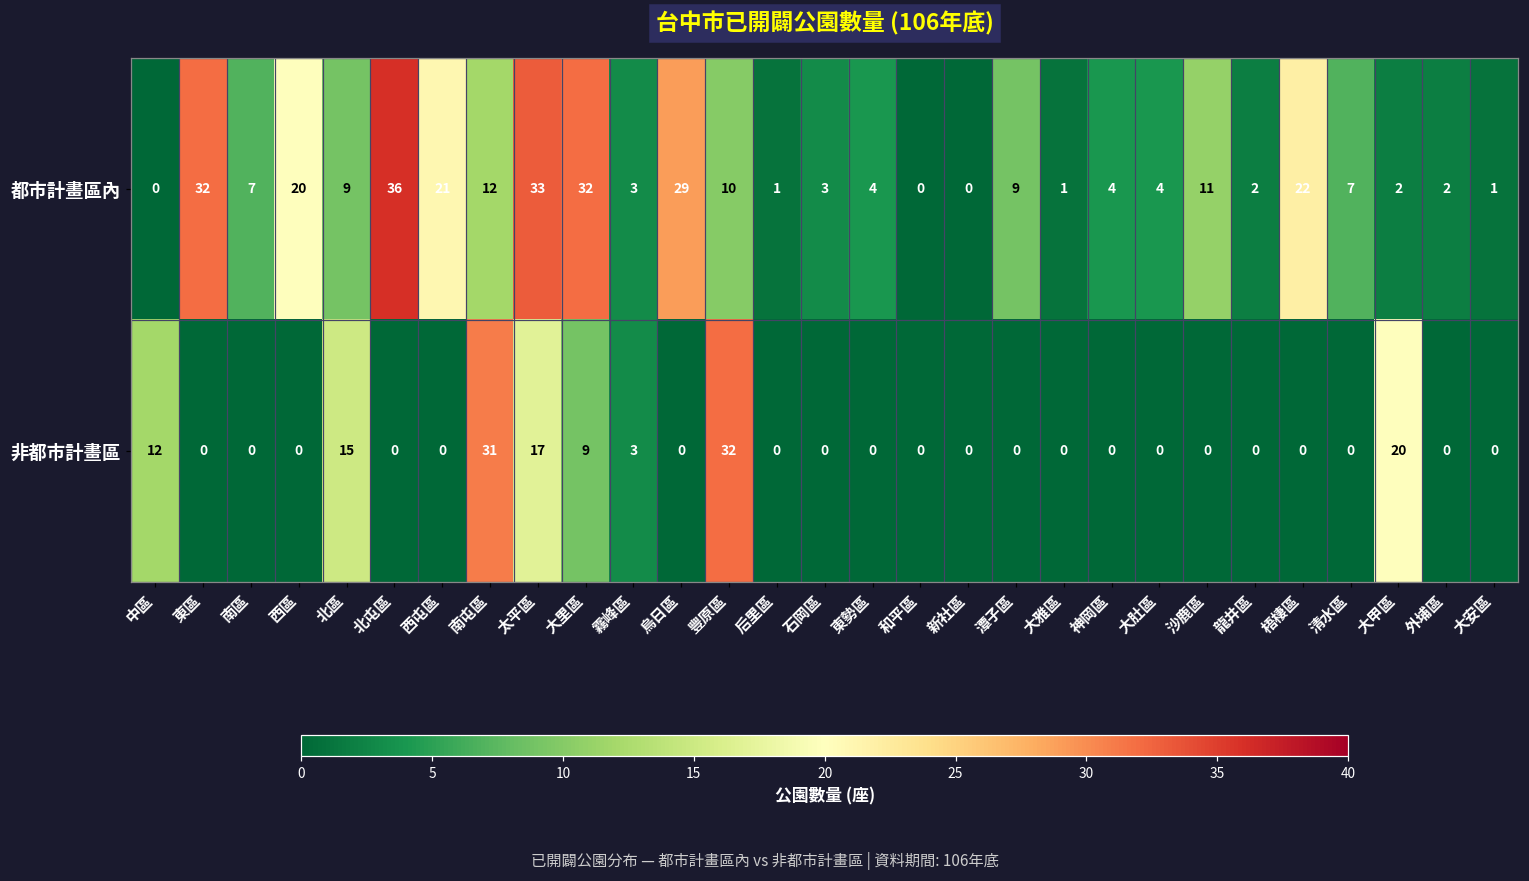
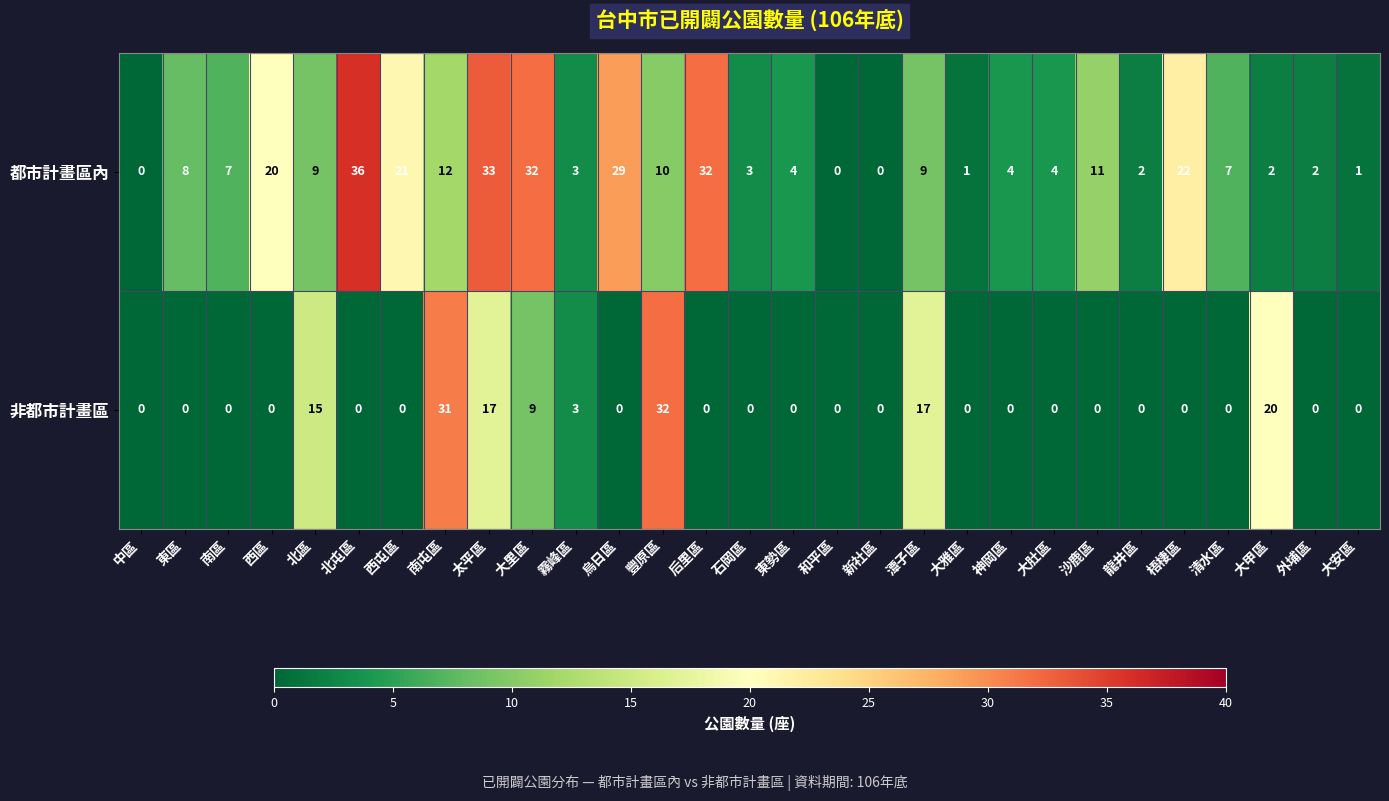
  {
    "都市計畫區內": {
      "中區": 0,
-     "東區": 32,
+     "東區": 8,
      "南區": 7,
      "西區": 20,
      "北區": 9,
      "北屯區": 36,
      "西屯區": 21,
      "南屯區": 12,
      "太平區": 33,
      "大里區": 32,
      "霧峰區": 3,
      "烏日區": 29,
      "豐原區": 10,
-     "后里區": 1,
+     "后里區": 32,
      "石岡區": 3,
      "東勢區": 4,
      "和平區": 0,
      "新社區": 0,
      "潭子區": 9,
      "大雅區": 1,
      "神岡區": 4,
      "大肚區": 4,
      "沙鹿區": 11,
      "龍井區": 2,
      "梧棲區": 22,
      "清水區": 7,
      "大甲區": 2,
      "外埔區": 2,
      "大安區": 1
    },
    "非都市計畫區": {
-     "中區": 12,
+     "中區": 0,
      "東區": 0,
      "南區": 0,
      "西區": 0,
      "北區": 15,
      "北屯區": 0,
      "西屯區": 0,
      "南屯區": 31,
      "太平區": 17,
      "大里區": 9,
      "霧峰區": 3,
      "烏日區": 0,
      "豐原區": 32,
      "后里區": 0,
      "石岡區": 0,
      "東勢區": 0,
      "和平區": 0,
      "新社區": 0,
-     "潭子區": 0,
+     "潭子區": 17,
      "大雅區": 0,
      "神岡區": 0,
      "大肚區": 0,
      "沙鹿區": 0,
      "龍井區": 0,
      "梧棲區": 0,
      "清水區": 0,
      "大甲區": 20,
      "外埔區": 0,
      "大安區": 0
    }
  }
